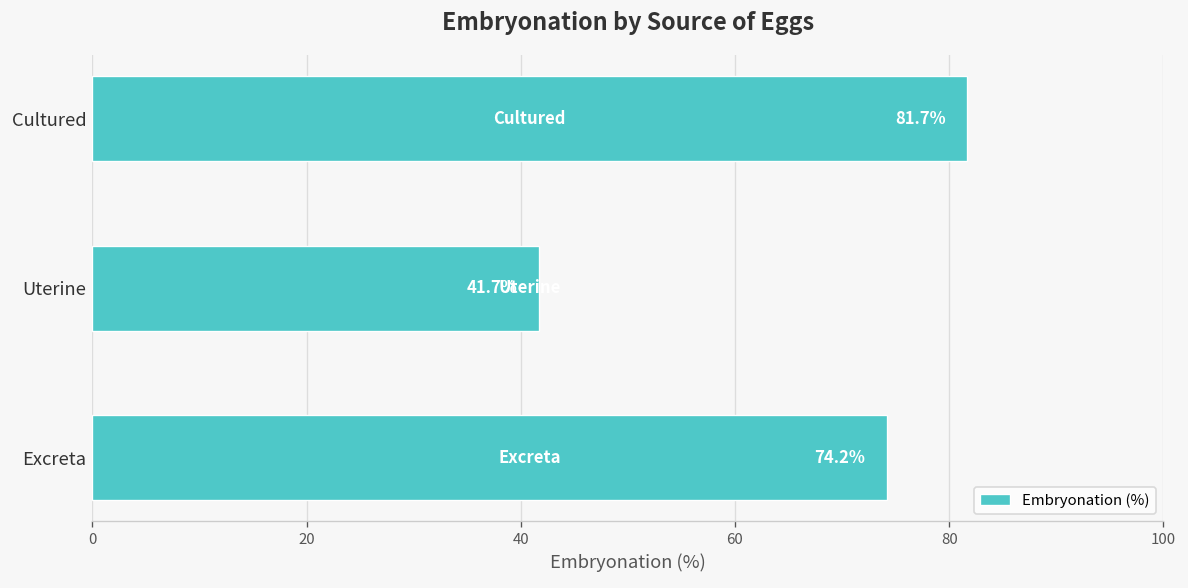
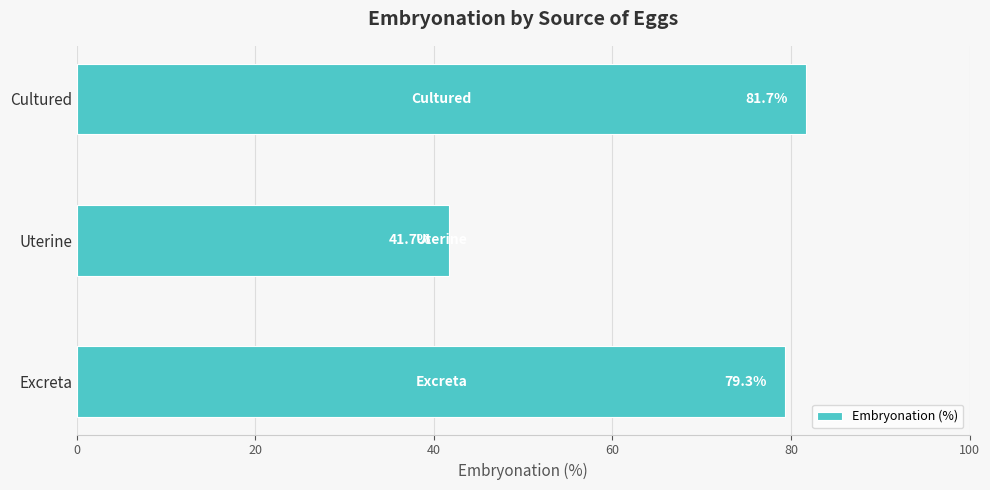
  {
    "Cultured": "81.7%",
-   "Excreta": "74.2%"
+   "Excreta": "79.3%"
  }
